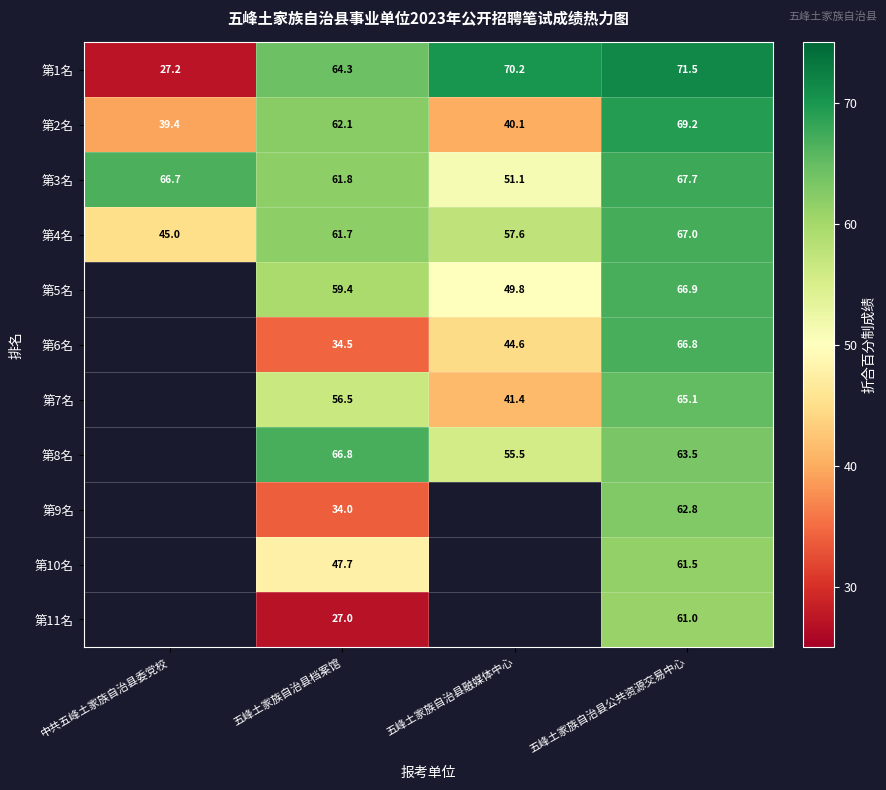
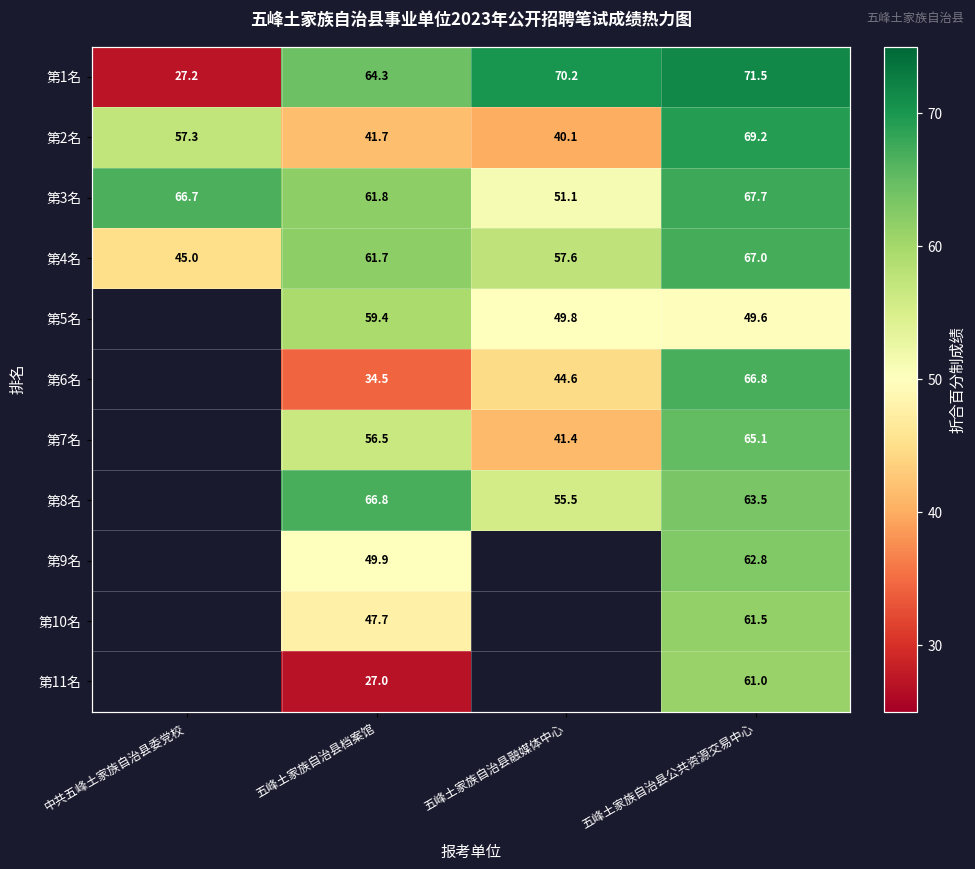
  {
    "第1名": {
      "中共五峰土家族自治县委党校": 27.2,
      "五峰土家族自治县档案馆": 64.3,
      "五峰土家族自治县融媒体中心": 70.2,
      "五峰土家族自治县公共资源交易中心": 71.5
    },
    "第2名": {
-     "中共五峰土家族自治县委党校": 39.4,
-     "五峰土家族自治县档案馆": 62.1,
+     "中共五峰土家族自治县委党校": 57.3,
+     "五峰土家族自治县档案馆": 41.7,
      "五峰土家族自治县融媒体中心": 40.1,
      "五峰土家族自治县公共资源交易中心": 69.2
    },
    "第3名": {
      "中共五峰土家族自治县委党校": 66.7,
      "五峰土家族自治县档案馆": 61.8,
      "五峰土家族自治县融媒体中心": 51.1,
      "五峰土家族自治县公共资源交易中心": 67.7
    },
    "第4名": {
      "中共五峰土家族自治县委党校": 45.0,
      "五峰土家族自治县档案馆": 61.7,
      "五峰土家族自治县融媒体中心": 57.6,
      "五峰土家族自治县公共资源交易中心": 67.0
    },
    "第5名": {
      "五峰土家族自治县档案馆": 59.4,
      "五峰土家族自治县融媒体中心": 49.8,
-     "五峰土家族自治县公共资源交易中心": 66.9
+     "五峰土家族自治县公共资源交易中心": 49.6
    },
    "第6名": {
      "五峰土家族自治县档案馆": 34.5,
      "五峰土家族自治县融媒体中心": 44.6,
      "五峰土家族自治县公共资源交易中心": 66.8
    },
    "第7名": {
      "五峰土家族自治县档案馆": 56.5,
      "五峰土家族自治县融媒体中心": 41.4,
      "五峰土家族自治县公共资源交易中心": 65.1
    },
    "第8名": {
      "五峰土家族自治县档案馆": 66.8,
      "五峰土家族自治县融媒体中心": 55.5,
      "五峰土家族自治县公共资源交易中心": 63.5
    },
    "第9名": {
-     "五峰土家族自治县档案馆": 34.0,
+     "五峰土家族自治县档案馆": 49.9,
      "五峰土家族自治县公共资源交易中心": 62.8
    },
    "第10名": {
      "五峰土家族自治县档案馆": 47.7,
      "五峰土家族自治县公共资源交易中心": 61.5
    },
    "第11名": {
      "五峰土家族自治县档案馆": 27.0,
      "五峰土家族自治县公共资源交易中心": 61.0
    }
  }
